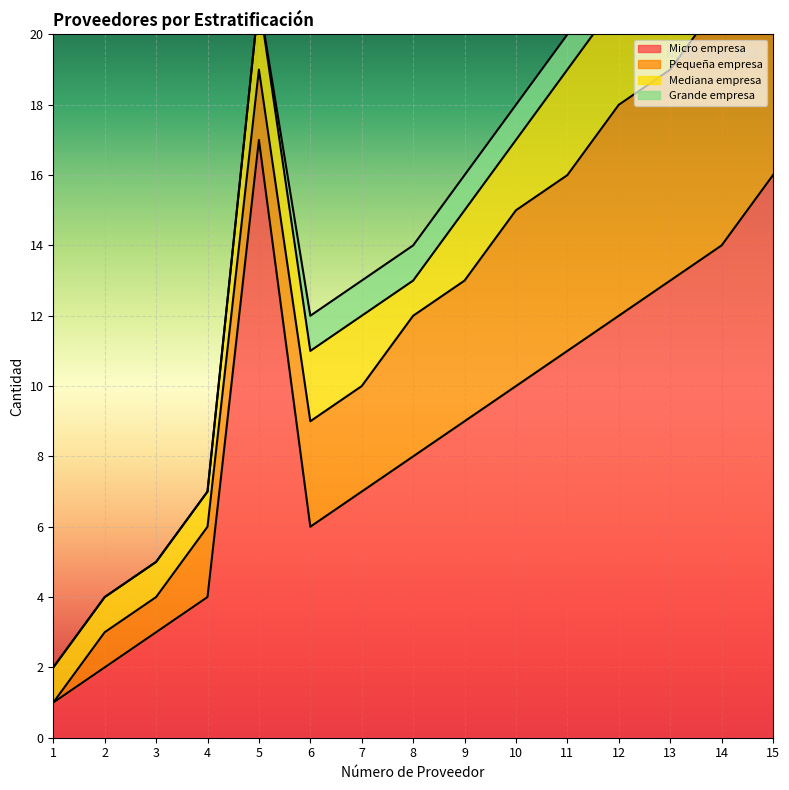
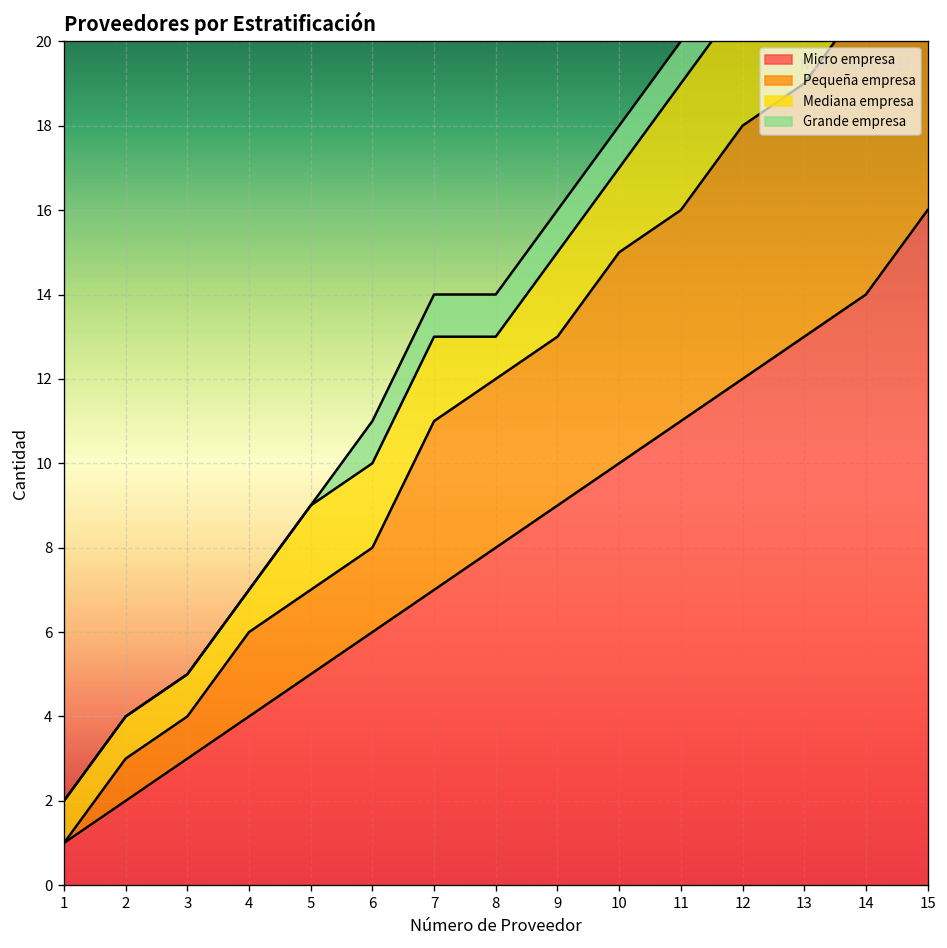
  {
    "Micro empresa": {
      "2": 2,
      "3": 3,
      "4": 4,
-     "5": 17,
+     "5": 5,
      "6": 6,
      "7": 7,
      "8": 8,
      "9": 9,
      "10": 10,
      "11": 11,
      "12": 12,
      "13": 13,
      "14": 14,
      "15": 16
    },
    "Pequeña empresa": {
      "2": 1,
      "3": 1,
      "4": 2,
      "5": 2,
-     "6": 3,
-     "7": 3,
+     "6": 2,
+     "7": 4,
      "8": 4,
      "9": 4,
      "10": 5,
      "11": 5,
      "12": 6
    },
    "Mediana empresa": {
      "6": 2,
      "7": 2,
      "8": 1,
      "9": 2,
      "10": 2,
      "11": 3
    },
    "Grande empresa": {
      "6": 1,
      "7": 1,
      "8": 1,
      "9": 1,
      "10": 1,
      "11": 1
    }
  }
